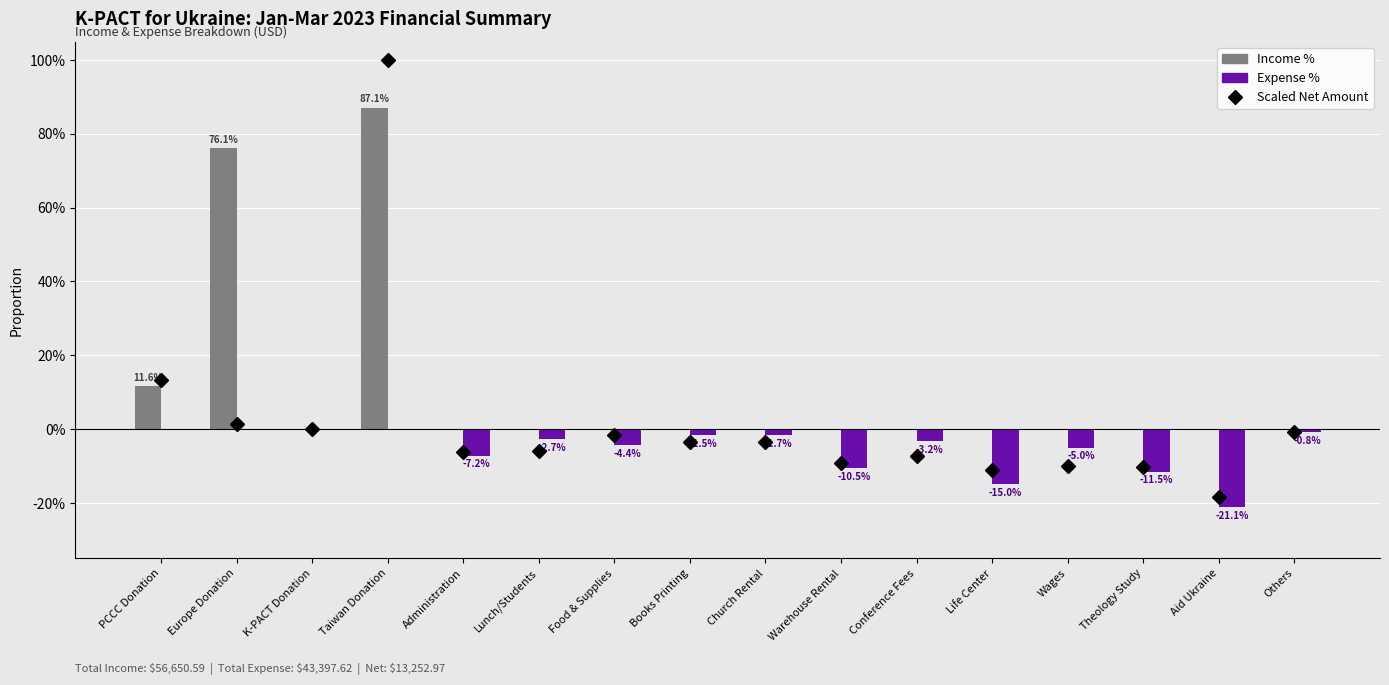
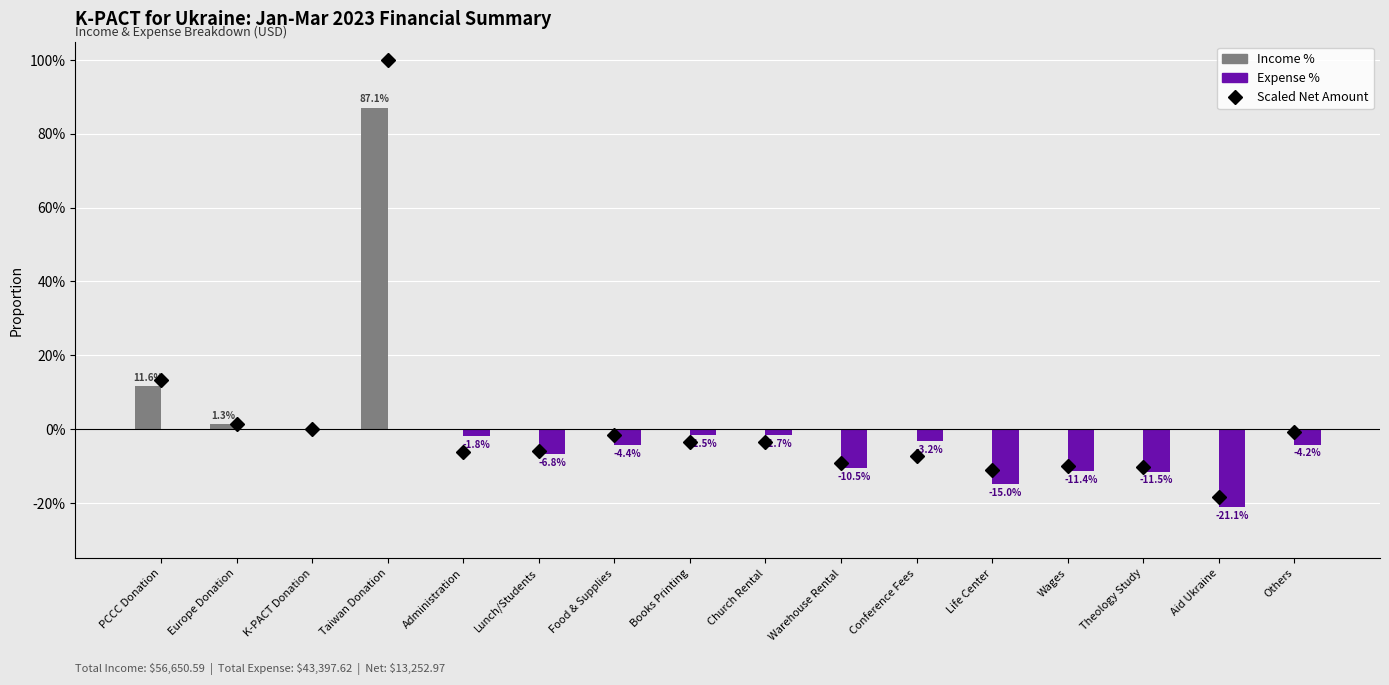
  {
    "Income %": {
-     "Europe Donation": "76.1%",
+     "Europe Donation": "1.3%",
      "Taiwan Donation": "87.1%"
    },
    "Expense %": {
-     "Administration": "-7.2%",
-     "Lunch/Students": "-2.7%",
+     "Administration": "-1.8%",
+     "Lunch/Students": "-6.8%",
      "Food & Supplies": "-4.4%",
      "Warehouse Rental": "-10.5%",
      "Life Center": "-15.0%",
-     "Wages": "-5.0%",
+     "Wages": "-11.4%",
      "Theology Study": "-11.5%",
      "Aid Ukraine": "-21.1%",
-     "Others": "-0.8%"
+     "Others": "-4.2%"
    }
  }
